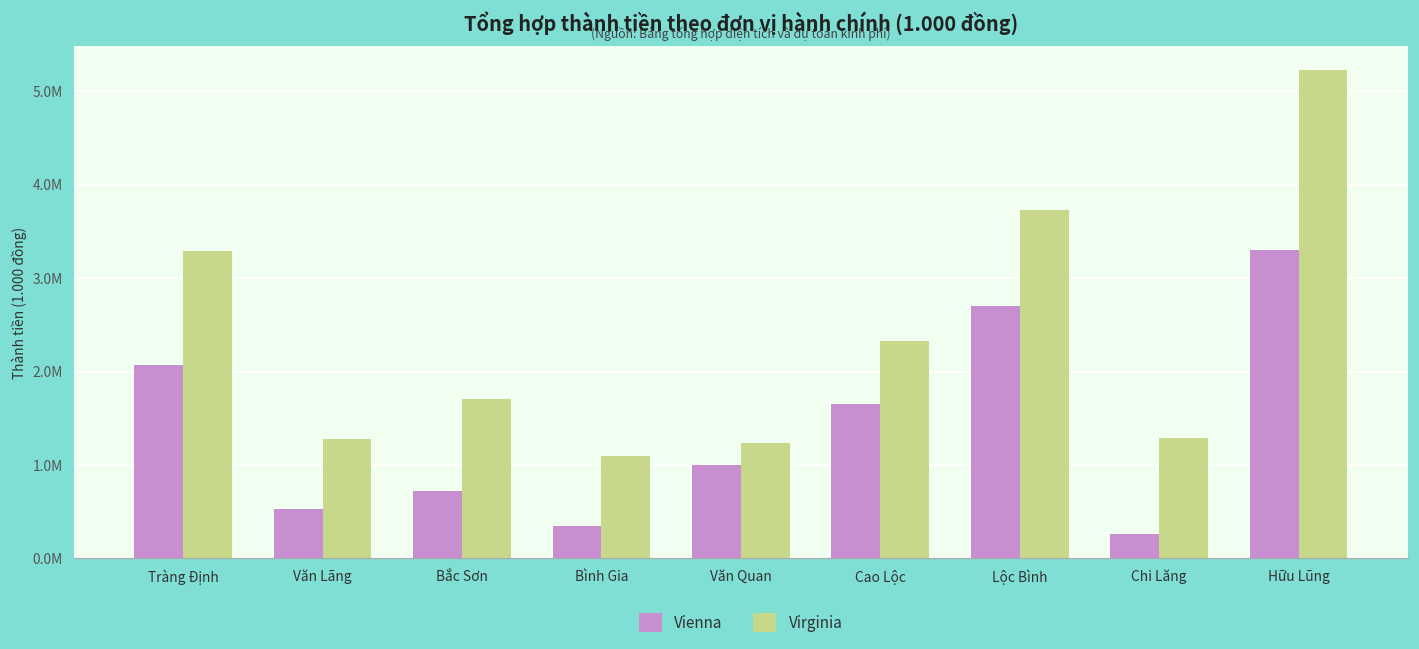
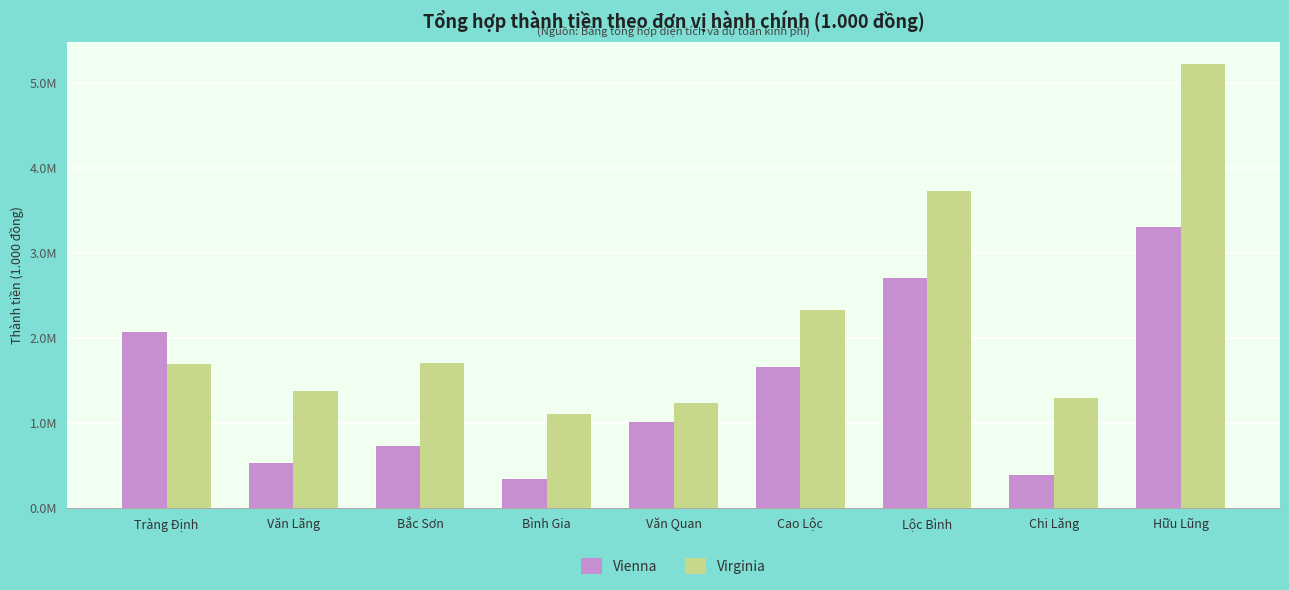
  {
    "Vienna": {
      "Tràng Định": 2100000,
      "Văn Lãng": 500000,
      "Bắc Sơn": 700000,
      "Bình Gia": 300000,
      "Văn Quan": 1000000,
      "Cao Lộc": 1700000,
      "Lộc Bình": 2700000,
-     "Chi Lăng": 300000,
+     "Chi Lăng": 400000,
      "Hữu Lũng": 3300000
    },
    "Virginia": {
-     "Tràng Định": 3300000,
-     "Văn Lãng": 1300000,
+     "Tràng Định": 1700000,
+     "Văn Lãng": 1400000,
      "Bắc Sơn": 1700000,
      "Bình Gia": 1100000,
      "Văn Quan": 1200000,
      "Cao Lộc": 2300000,
      "Lộc Bình": 3700000,
      "Chi Lăng": 1300000,
      "Hữu Lũng": 5200000
    }
  }
